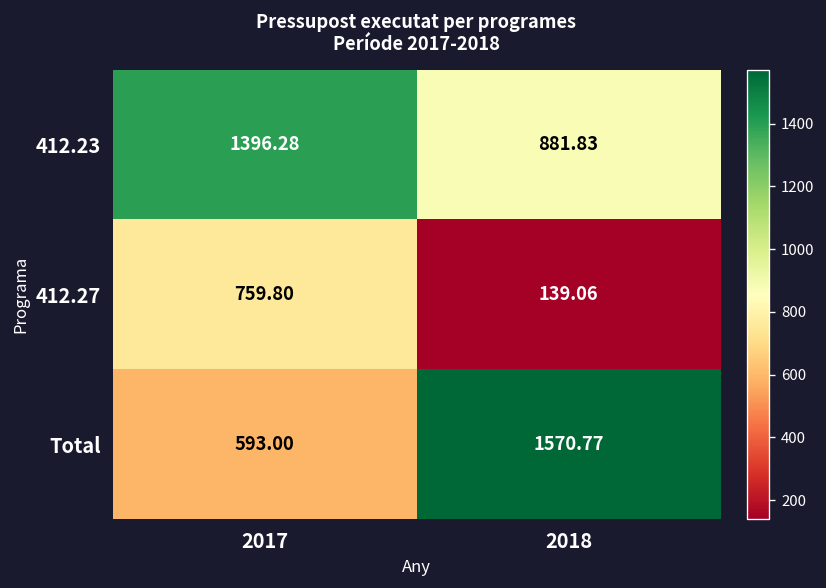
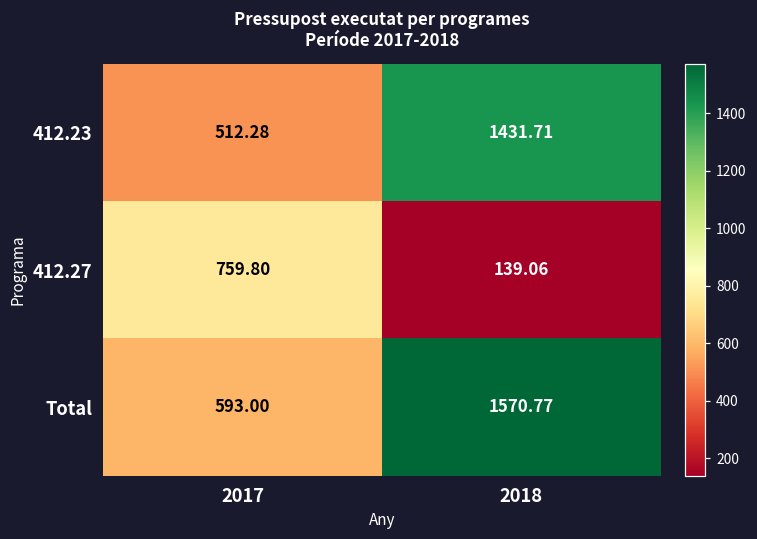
  {
    "412.23": {
-     "2017": 1396.28,
-     "2018": 881.83
+     "2017": 512.28,
+     "2018": 1431.71
    },
    "412.27": {
      "2017": 759.80,
      "2018": 139.06
    },
    "Total": {
      "2017": 593.00,
      "2018": 1570.77
    }
  }
